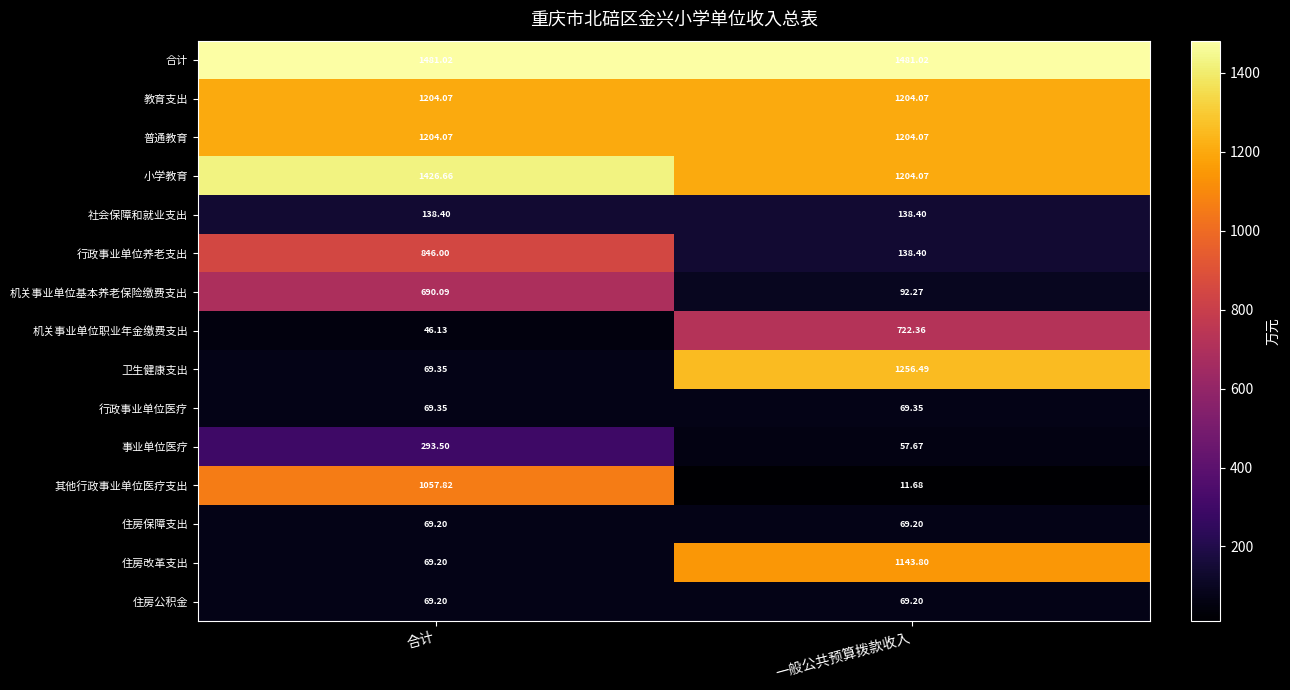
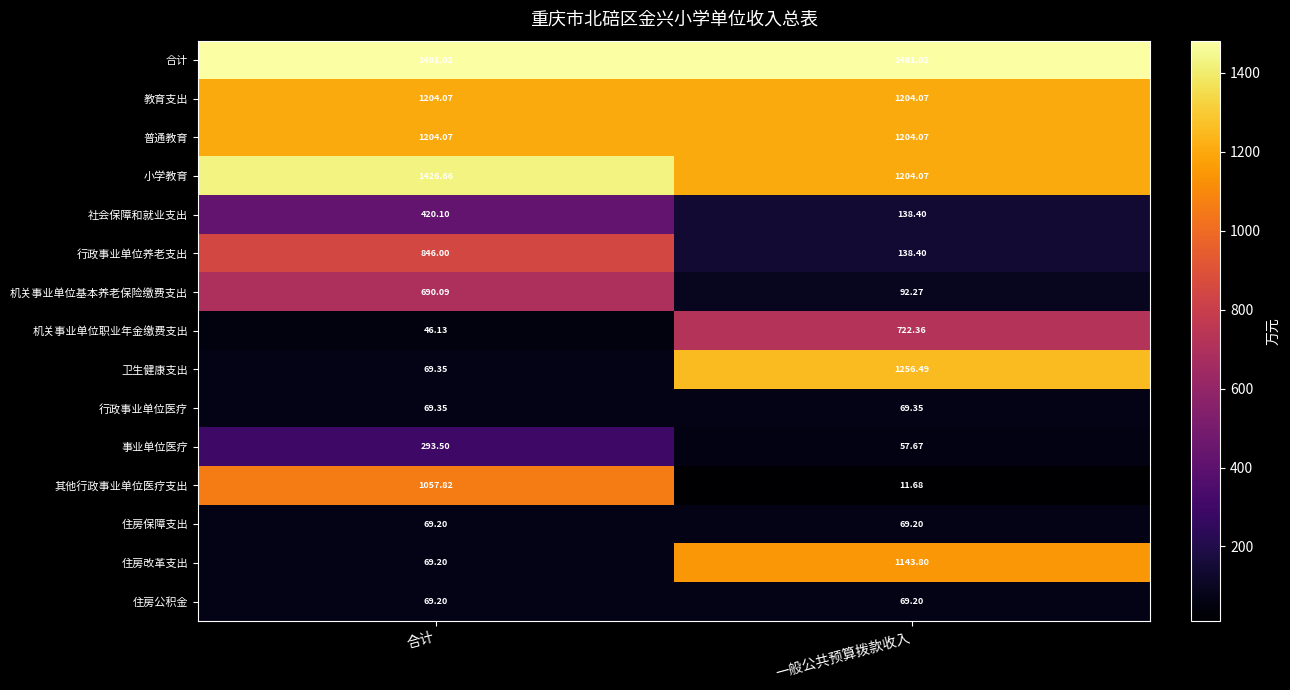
  {
    "合计": {
      "合计": 1481.02,
      "一般公共预算拨款收入": 1481.02
    },
    "教育支出": {
      "合计": 1204.07,
      "一般公共预算拨款收入": 1204.07
    },
    "普通教育": {
      "合计": 1204.07,
      "一般公共预算拨款收入": 1204.07
    },
    "小学教育": {
      "合计": 1426.66,
      "一般公共预算拨款收入": 1204.07
    },
    "社会保障和就业支出": {
-     "合计": 138.40,
+     "合计": 420.10,
      "一般公共预算拨款收入": 138.40
    },
    "行政事业单位养老支出": {
      "合计": 846.00,
      "一般公共预算拨款收入": 138.40
    },
    "机关事业单位基本养老保险缴费支出": {
      "合计": 690.09,
      "一般公共预算拨款收入": 92.27
    },
    "机关事业单位职业年金缴费支出": {
      "合计": 46.13,
      "一般公共预算拨款收入": 722.36
    },
    "卫生健康支出": {
      "合计": 69.35,
      "一般公共预算拨款收入": 1256.49
    },
    "行政事业单位医疗": {
      "合计": 69.35,
      "一般公共预算拨款收入": 69.35
    },
    "事业单位医疗": {
      "合计": 293.50,
      "一般公共预算拨款收入": 57.67
    },
    "其他行政事业单位医疗支出": {
      "合计": 1057.82,
      "一般公共预算拨款收入": 11.68
    },
    "住房保障支出": {
      "合计": 69.20,
      "一般公共预算拨款收入": 69.20
    },
    "住房改革支出": {
      "合计": 69.20,
      "一般公共预算拨款收入": 1143.80
    },
    "住房公积金": {
      "合计": 69.20,
      "一般公共预算拨款收入": 69.20
    }
  }
